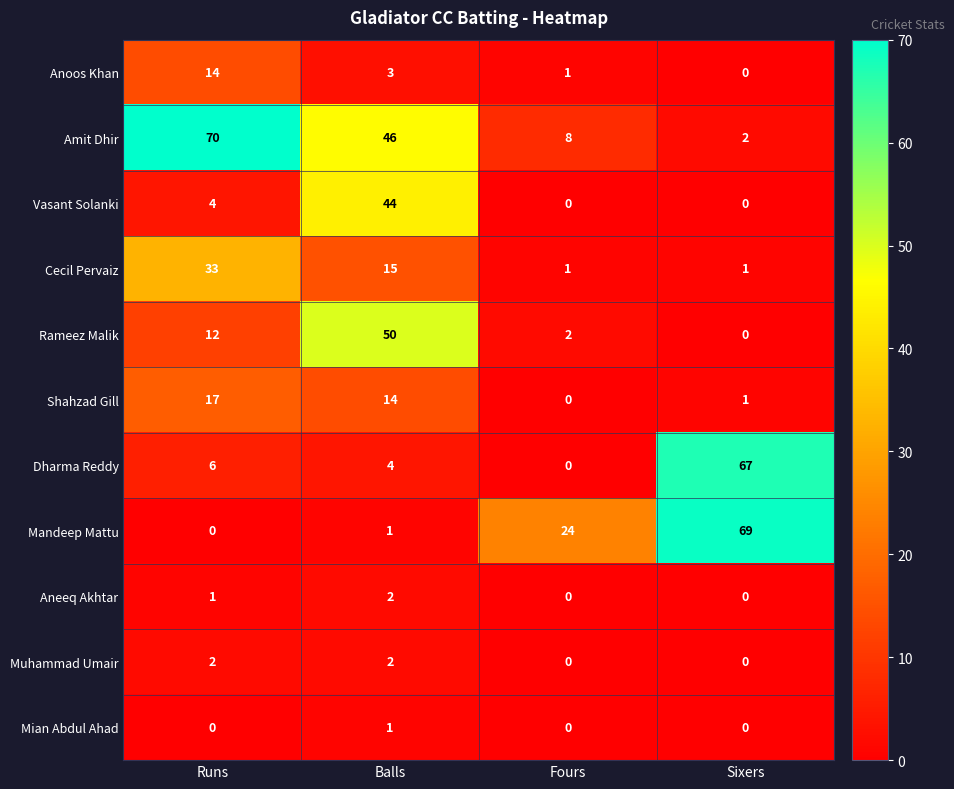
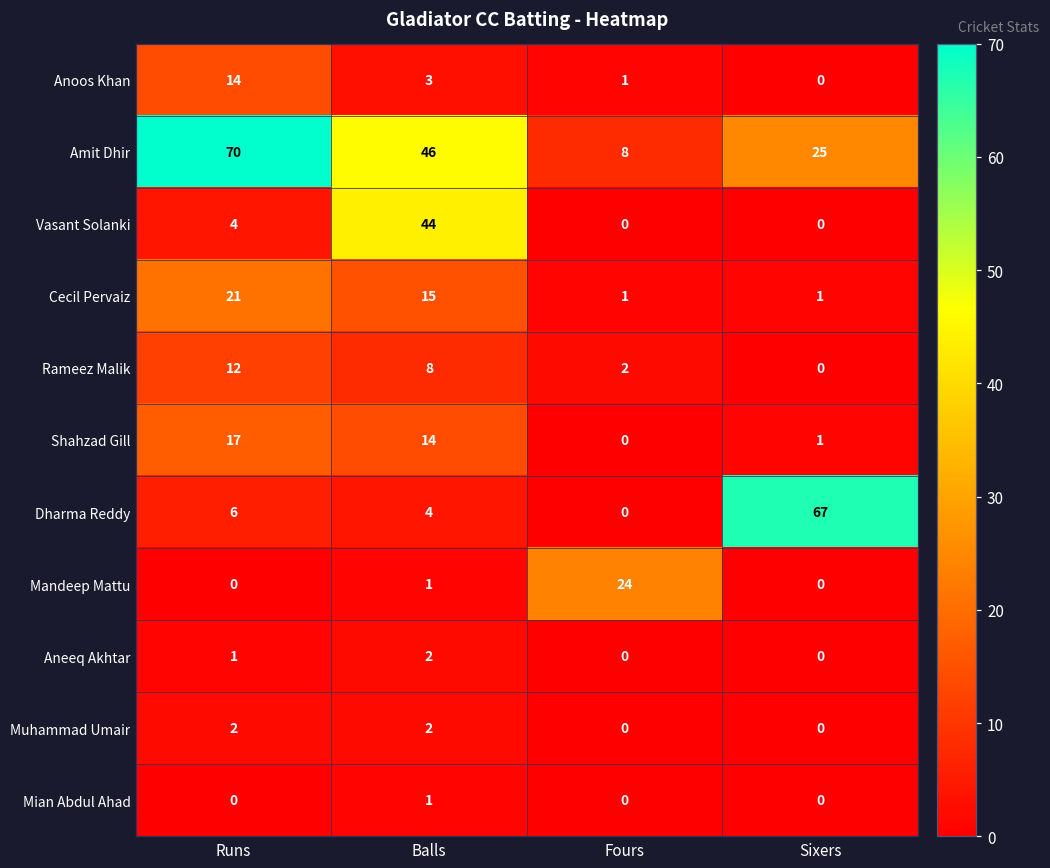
  {
    "Anoos Khan": {
      "Runs": 14,
      "Balls": 3,
      "Fours": 1,
      "Sixers": 0
    },
    "Amit Dhir": {
      "Runs": 70,
      "Balls": 46,
      "Fours": 8,
-     "Sixers": 2
+     "Sixers": 25
    },
    "Vasant Solanki": {
      "Runs": 4,
      "Balls": 44,
      "Fours": 0,
      "Sixers": 0
    },
    "Cecil Pervaiz": {
-     "Runs": 33,
+     "Runs": 21,
      "Balls": 15,
      "Fours": 1,
      "Sixers": 1
    },
    "Rameez Malik": {
      "Runs": 12,
-     "Balls": 50,
+     "Balls": 8,
      "Fours": 2,
      "Sixers": 0
    },
    "Shahzad Gill": {
      "Runs": 17,
      "Balls": 14,
      "Fours": 0,
      "Sixers": 1
    },
    "Dharma Reddy": {
      "Runs": 6,
      "Balls": 4,
      "Fours": 0,
      "Sixers": 67
    },
    "Mandeep Mattu": {
      "Runs": 0,
      "Balls": 1,
      "Fours": 24,
-     "Sixers": 69
+     "Sixers": 0
    },
    "Aneeq Akhtar": {
      "Runs": 1,
      "Balls": 2,
      "Fours": 0,
      "Sixers": 0
    },
    "Muhammad Umair": {
      "Runs": 2,
      "Balls": 2,
      "Fours": 0,
      "Sixers": 0
    },
    "Mian Abdul Ahad": {
      "Runs": 0,
      "Balls": 1,
      "Fours": 0,
      "Sixers": 0
    }
  }
